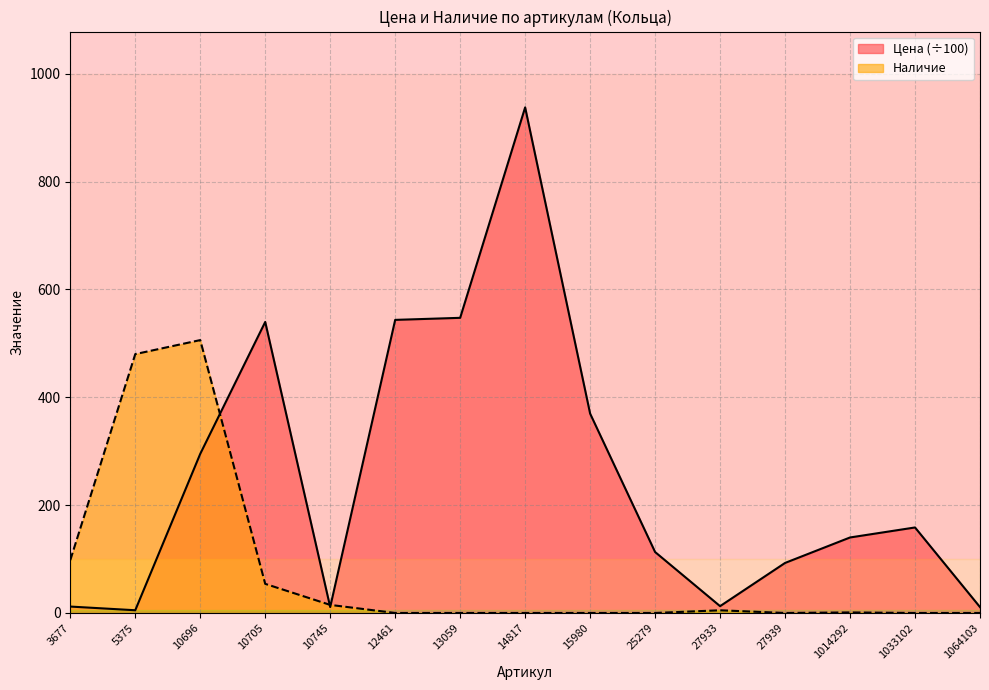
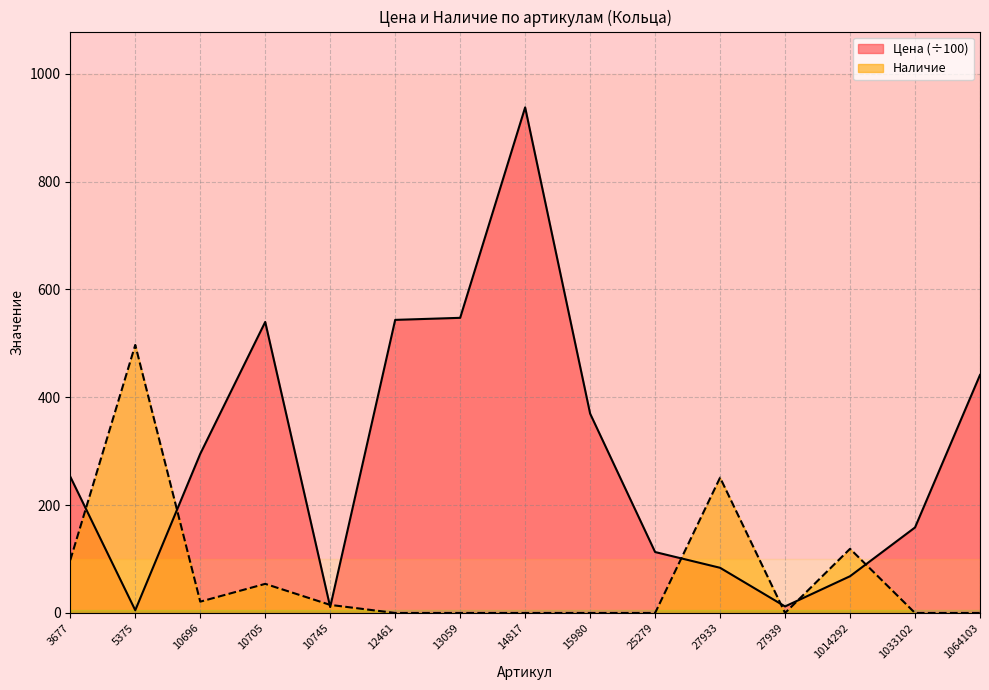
  {
    "Цена (÷100)": {
-     "3677": 10,
+     "3677": 250,
      "5375": 10,
      "10696": 300,
      "10705": 540,
      "12461": 540,
      "13059": 550,
      "14817": 940,
      "15980": 370,
      "25279": 110,
-     "27933": 10,
-     "27939": 90,
-     "1014292": 140,
+     "27933": 80,
+     "27939": 10,
+     "1014292": 70,
      "1033102": 160,
-     "1064103": 10
+     "1064103": 440
    },
    "Наличие": {
      "3677": 100,
-     "5375": 480,
-     "10696": 510,
+     "5375": 500,
+     "10696": 20,
      "10705": 50,
      "12461": 0,
      "13059": 0,
      "14817": 0,
      "15980": 0,
      "25279": 0,
-     "27933": 10,
+     "27933": 250,
      "27939": 0,
-     "1014292": 0,
+     "1014292": 120,
      "1033102": 0,
      "1064103": 0
    }
  }
